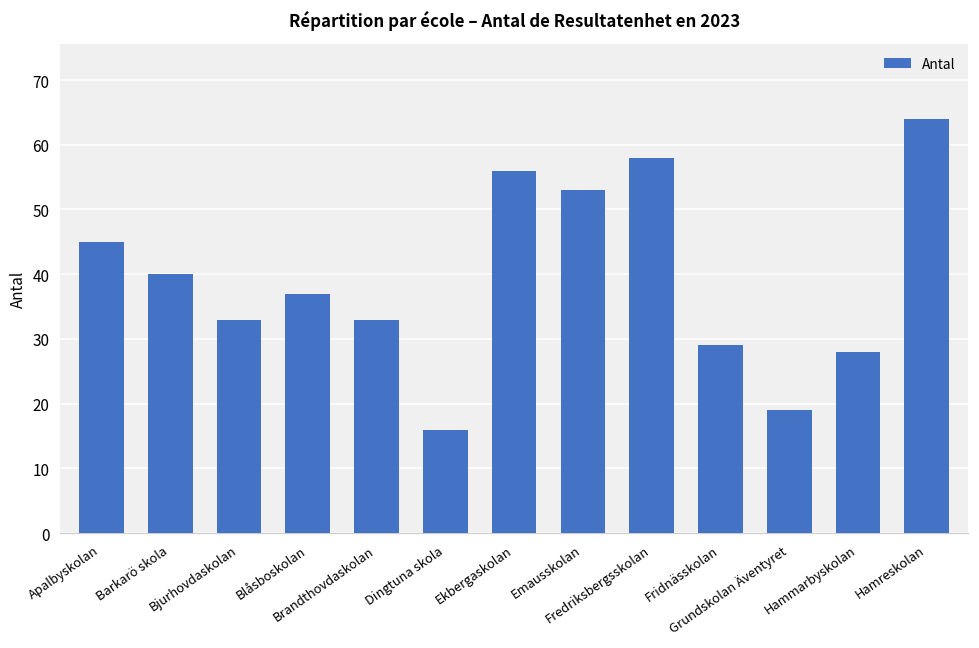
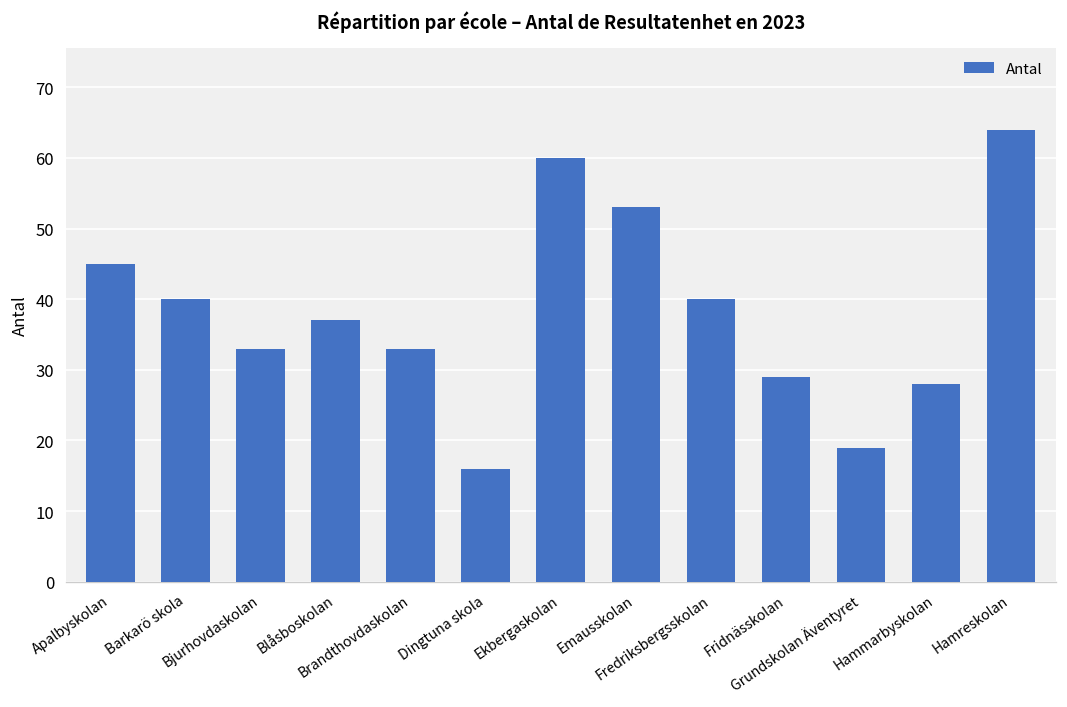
  {
    "Apalbyskolan": 45,
    "Barkarö skola": 40,
    "Bjurhovdaskolan": 33,
    "Blåsboskolan": 37,
    "Brandthovdaskolan": 33,
    "Dingtuna skola": 16,
-   "Ekbergaskolan": 56,
+   "Ekbergaskolan": 60,
    "Emausskolan": 53,
-   "Fredriksbergsskolan": 58,
+   "Fredriksbergsskolan": 40,
    "Fridnässkolan": 29,
    "Grundskolan Äventyret": 19,
    "Hammarbyskolan": 28,
    "Hamreskolan": 64
  }
